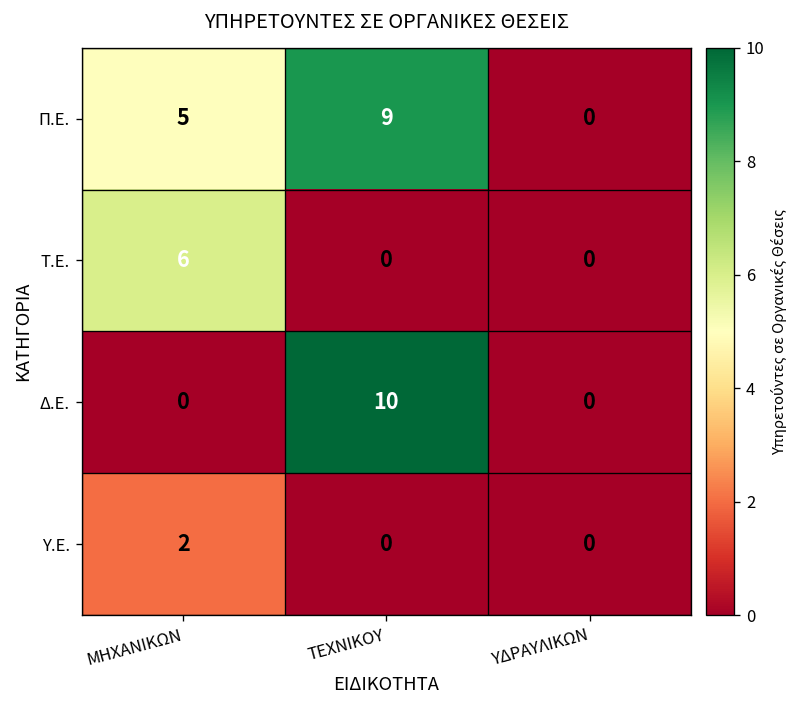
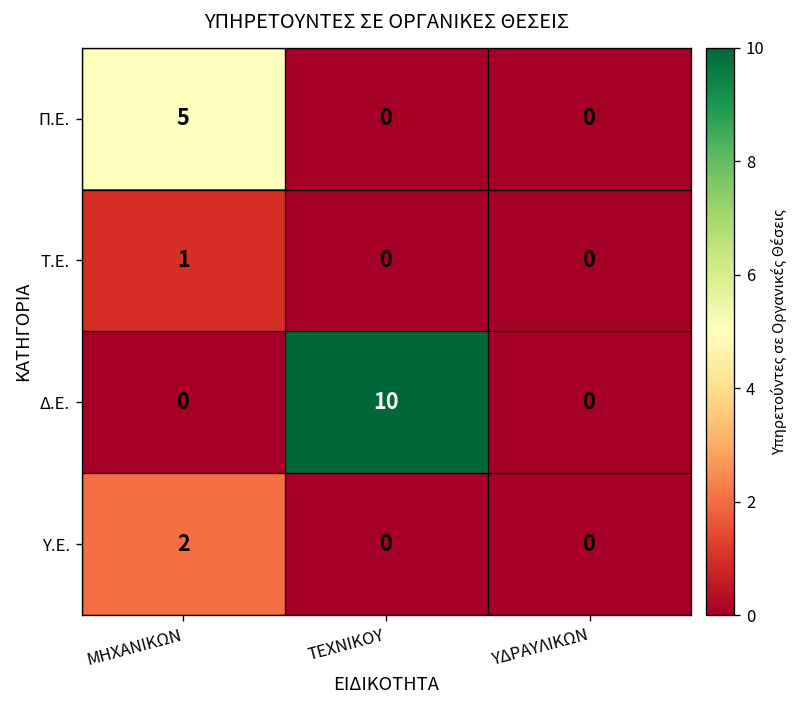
  {
    "Π.Ε.": {
      "ΜΗΧΑΝΙΚΩΝ": 5,
-     "ΤΕΧΝΙΚΟΥ": 9,
+     "ΤΕΧΝΙΚΟΥ": 0,
      "ΥΔΡΑΥΛΙΚΩΝ": 0
    },
    "Τ.Ε.": {
-     "ΜΗΧΑΝΙΚΩΝ": 6,
+     "ΜΗΧΑΝΙΚΩΝ": 1,
      "ΤΕΧΝΙΚΟΥ": 0,
      "ΥΔΡΑΥΛΙΚΩΝ": 0
    },
    "Δ.Ε.": {
      "ΜΗΧΑΝΙΚΩΝ": 0,
      "ΤΕΧΝΙΚΟΥ": 10,
      "ΥΔΡΑΥΛΙΚΩΝ": 0
    },
    "Υ.Ε.": {
      "ΜΗΧΑΝΙΚΩΝ": 2,
      "ΤΕΧΝΙΚΟΥ": 0,
      "ΥΔΡΑΥΛΙΚΩΝ": 0
    }
  }
